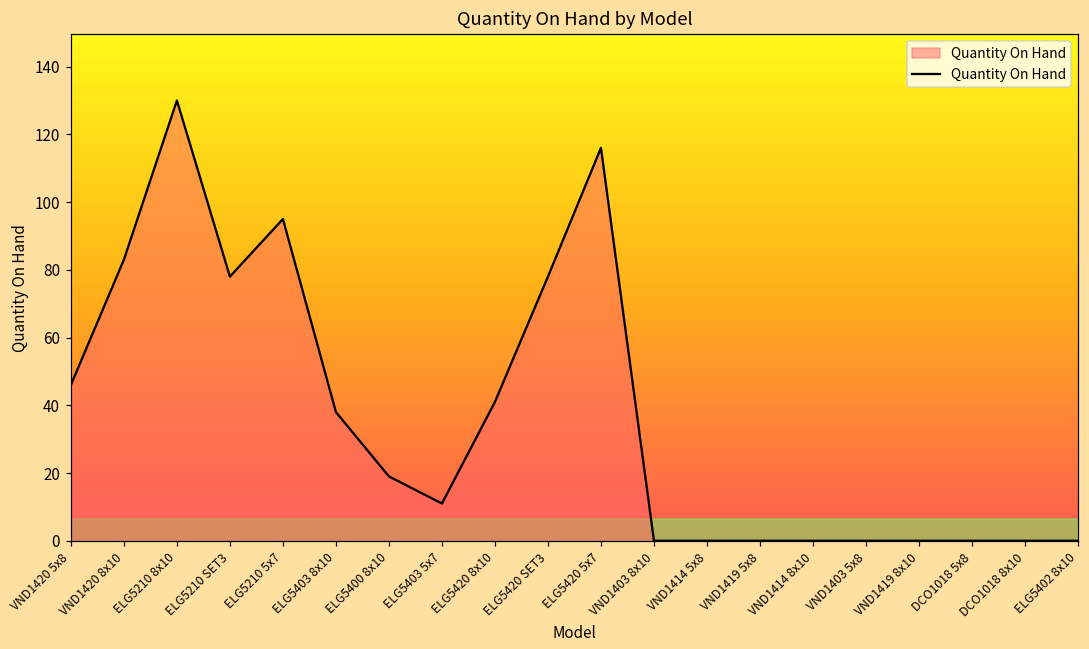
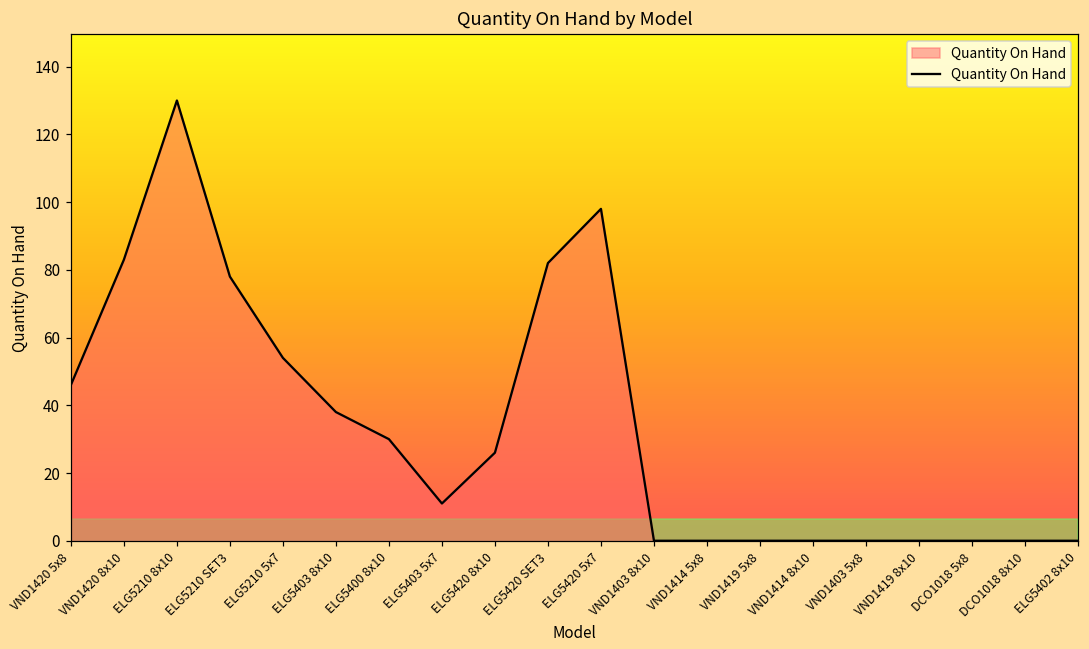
  {
    "VND1420 5x8": 46,
    "VND1420 8x10": 83,
    "ELG5210 8x10": 130,
    "ELG5210 SET3": 78,
-   "ELG5210 5x7": 95,
+   "ELG5210 5x7": 54,
    "ELG5403 8x10": 38,
-   "ELG5400 8x10": 19,
+   "ELG5400 8x10": 30,
    "ELG5403 5x7": 11,
-   "ELG5420 8x10": 41,
-   "ELG5420 SET3": 78,
-   "ELG5420 5x7": 116
+   "ELG5420 8x10": 26,
+   "ELG5420 SET3": 82,
+   "ELG5420 5x7": 98
  }
